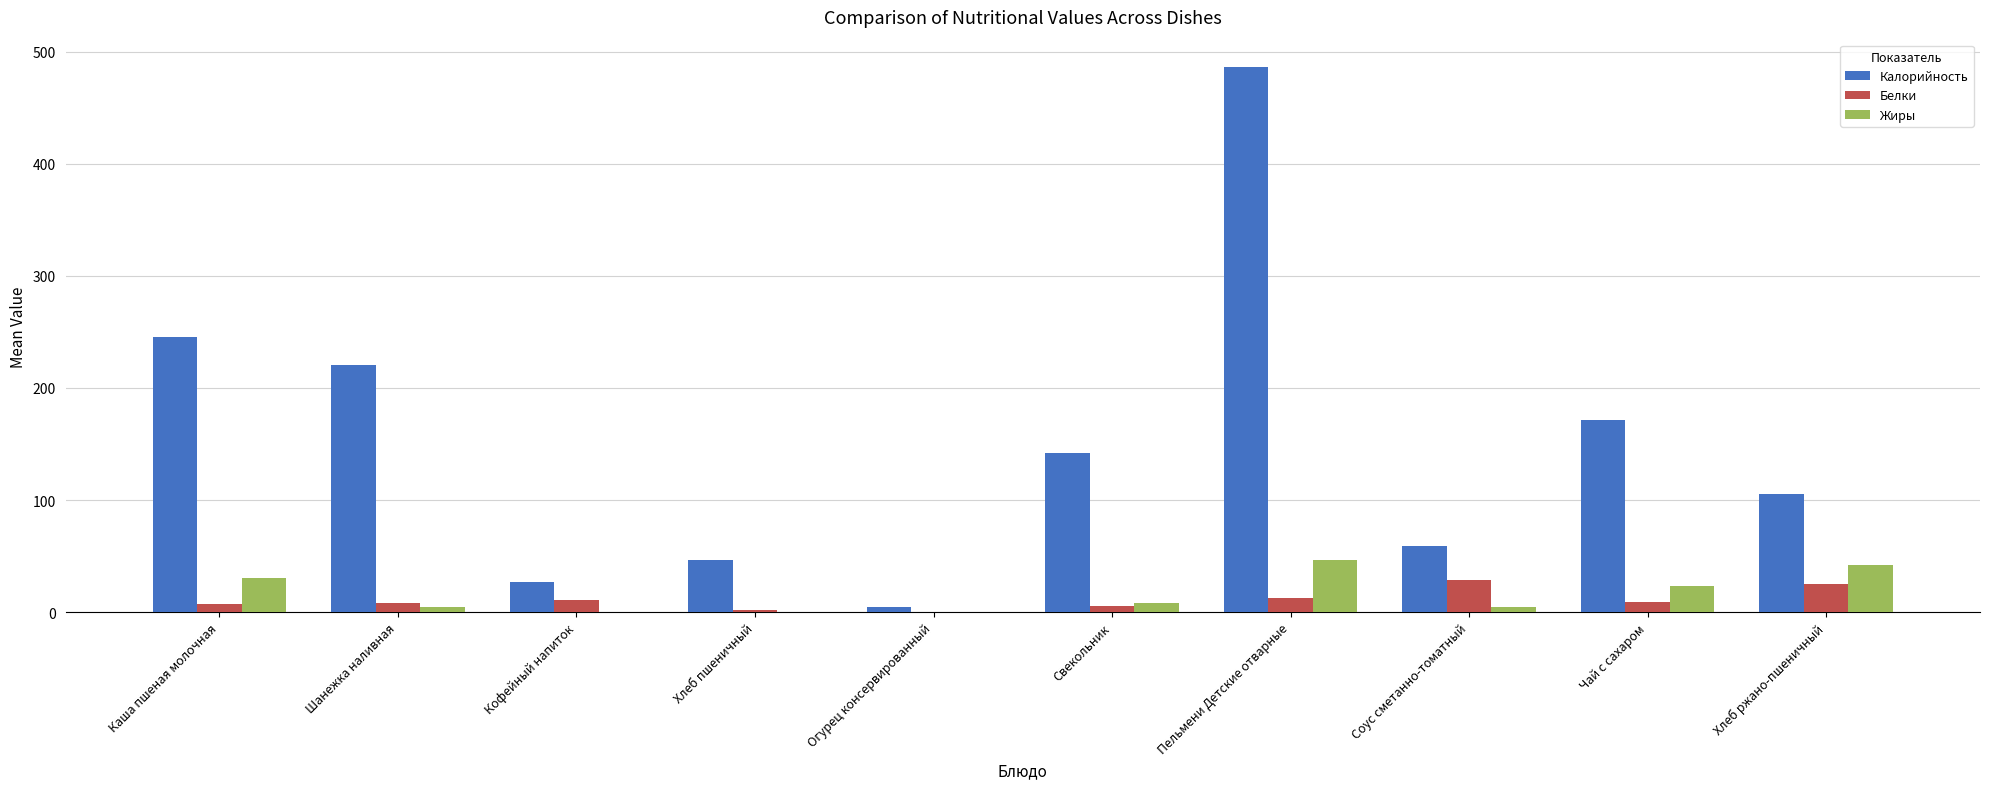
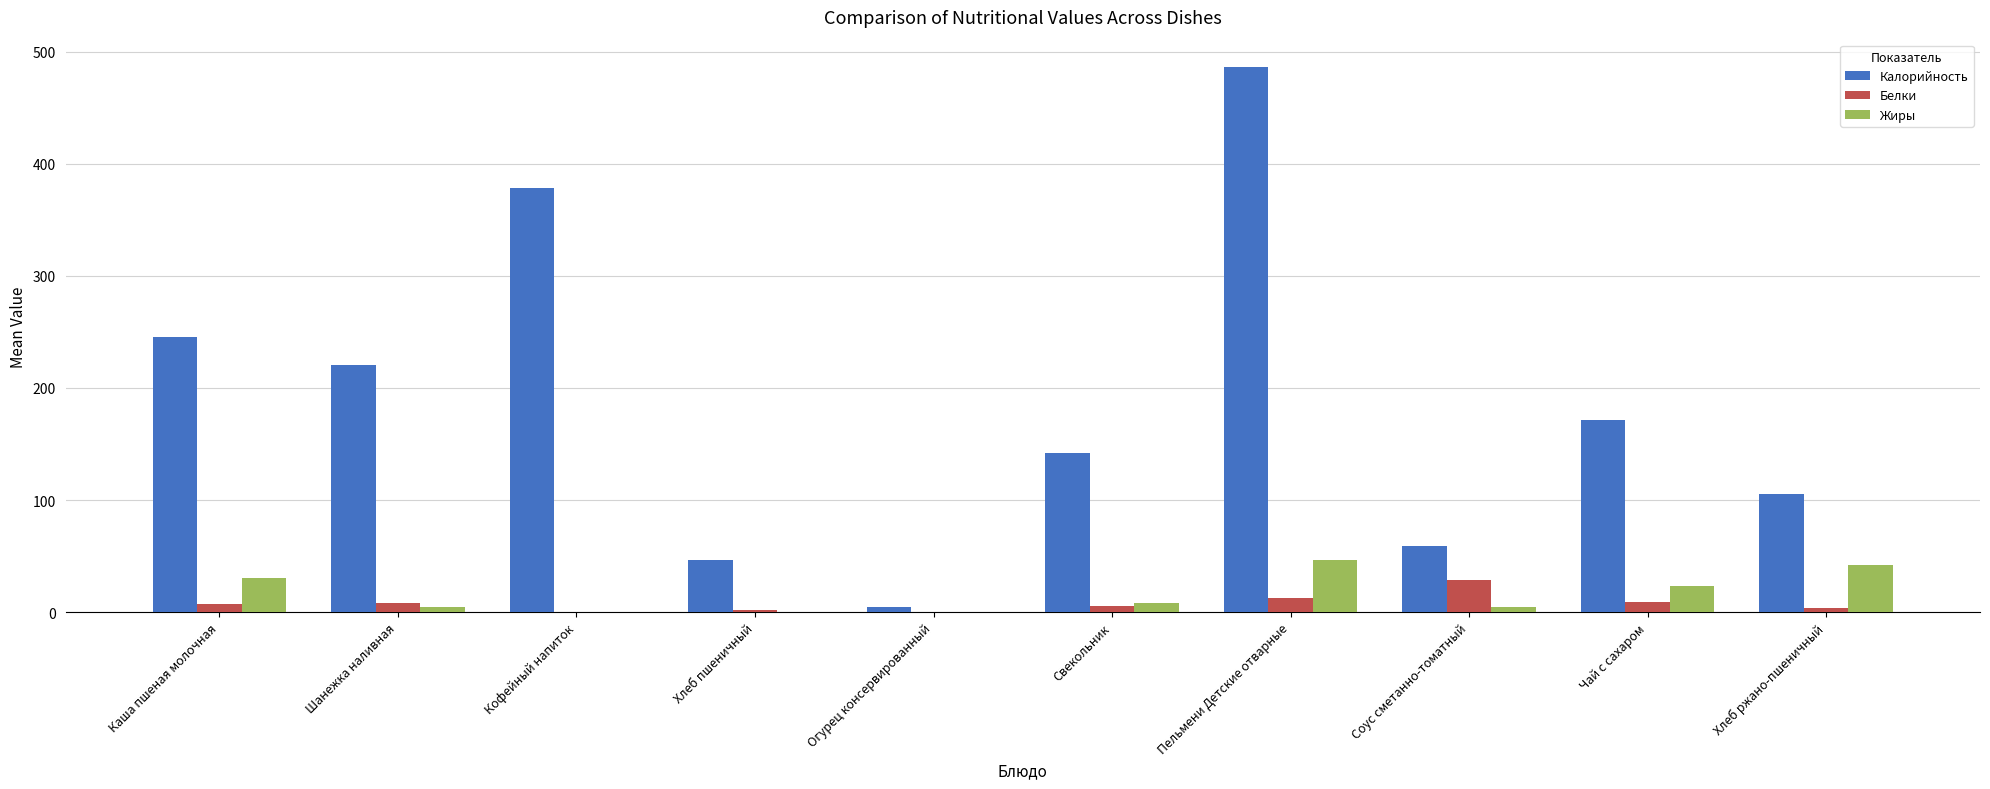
  {
    "Калорийность": {
      "Каша пшеная молочная": 246,
      "Шанежка наливная": 221,
-     "Кофейный напиток": 27,
+     "Кофейный напиток": 379,
      "Хлеб пшеничный": 47,
      "Огурец консервированный": 4,
      "Свекольник": 142,
      "Пельмени Детские отварные": 487,
      "Соус сметанно-томатный": 59,
      "Чай с сахаром": 171,
      "Хлеб ржано-пшеничный": 105
    },
    "Белки": {
      "Каша пшеная молочная": 7,
      "Шанежка наливная": 8,
-     "Кофейный напиток": 11,
+     "Кофейный напиток": 1,
      "Свекольник": 6,
      "Пельмени Детские отварные": 12,
      "Соус сметанно-томатный": 29,
      "Чай с сахаром": 9,
-     "Хлеб ржано-пшеничный": 25
+     "Хлеб ржано-пшеничный": 3
    },
    "Жиры": {
      "Каша пшеная молочная": 30,
      "Шанежка наливная": 5,
      "Свекольник": 8,
      "Пельмени Детские отварные": 47,
      "Соус сметанно-томатный": 4,
      "Чай с сахаром": 24,
      "Хлеб ржано-пшеничный": 42
    }
  }
